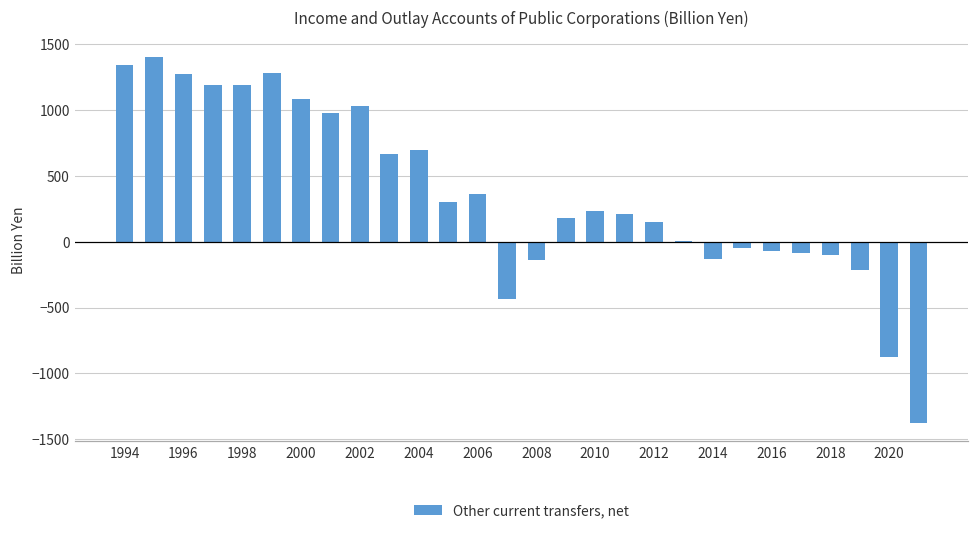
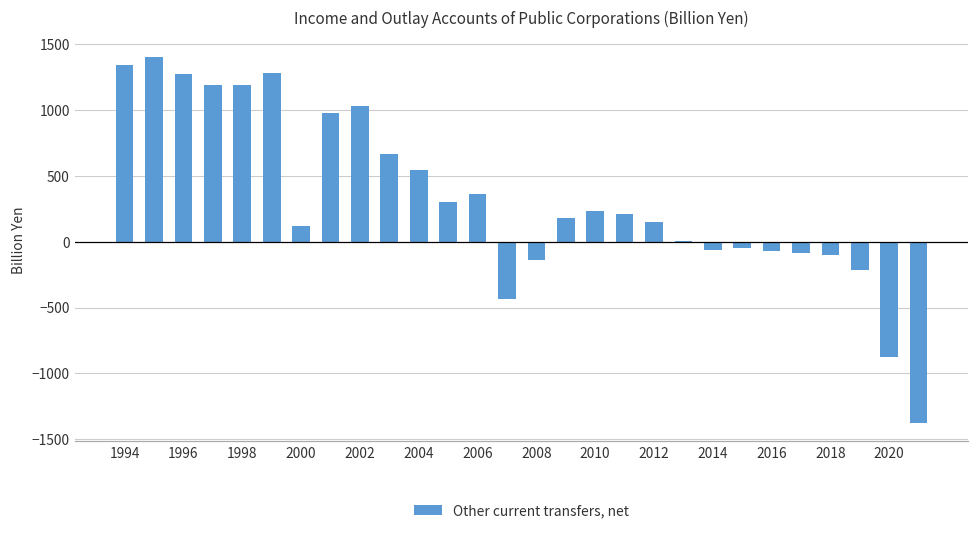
  {
    "1994": 1340,
    "1996": 1280,
    "1998": 1190,
-   "2000": 1090,
+   "2000": 120,
    "2002": 1030,
-   "2004": 690,
+   "2004": 550,
    "2006": 360,
    "2008": -140,
    "2010": 230,
    "2012": 150,
-   "2014": -130,
+   "2014": -60,
    "2016": -70,
    "2018": -100,
    "2020": -870
  }
